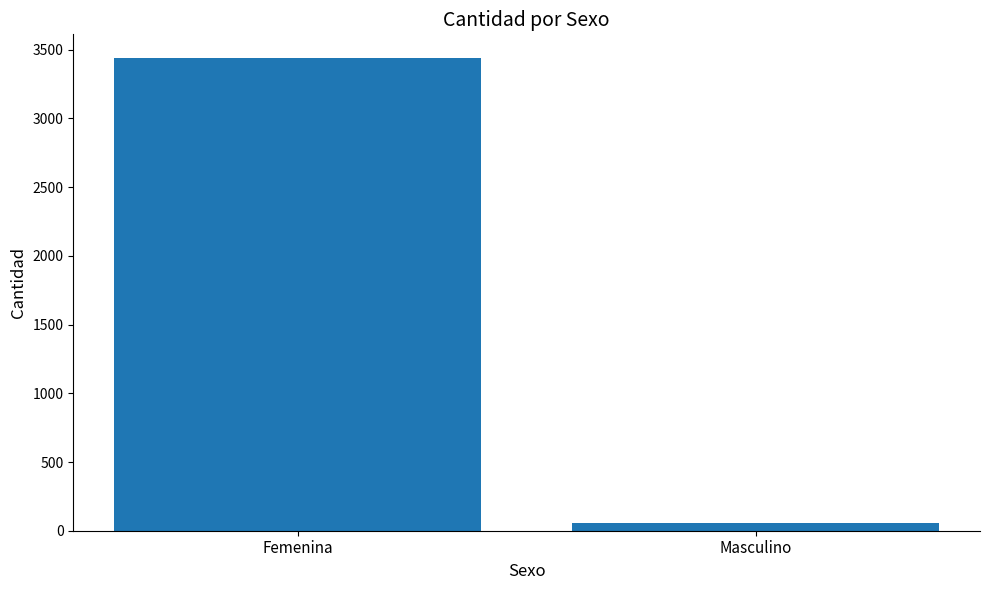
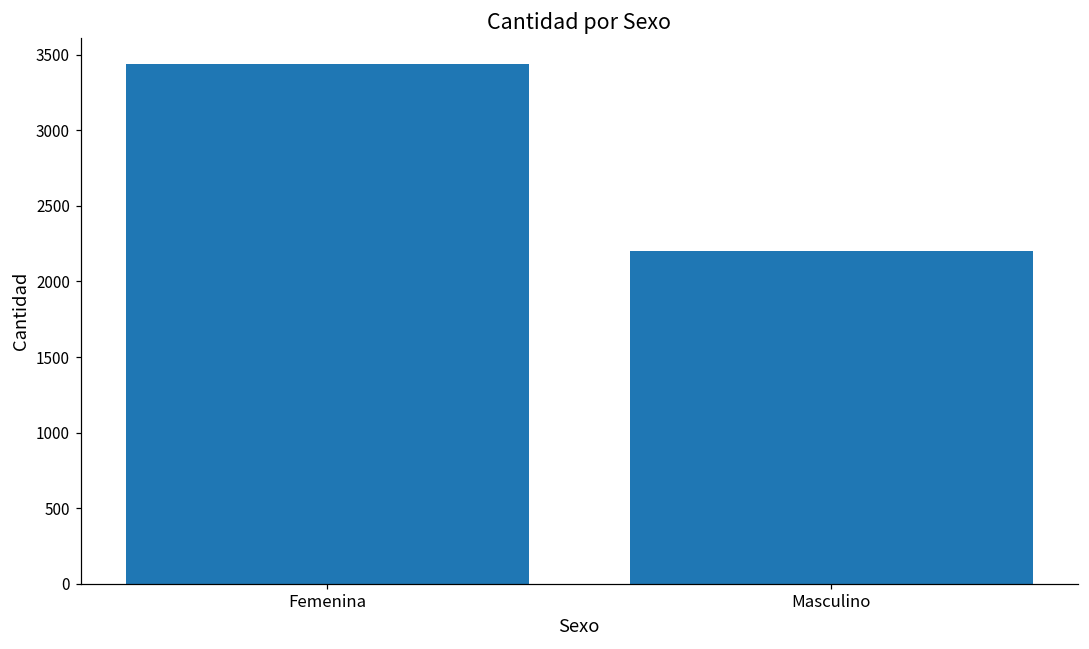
  {
    "Femenina": 3440,
-   "Masculino": 60
+   "Masculino": 2200
  }
